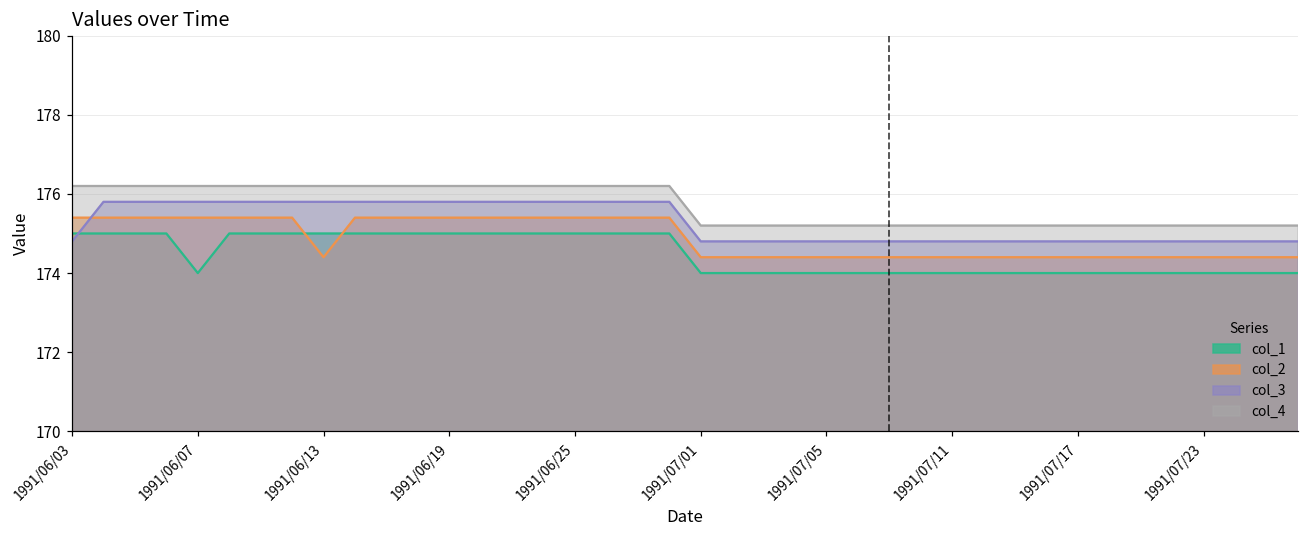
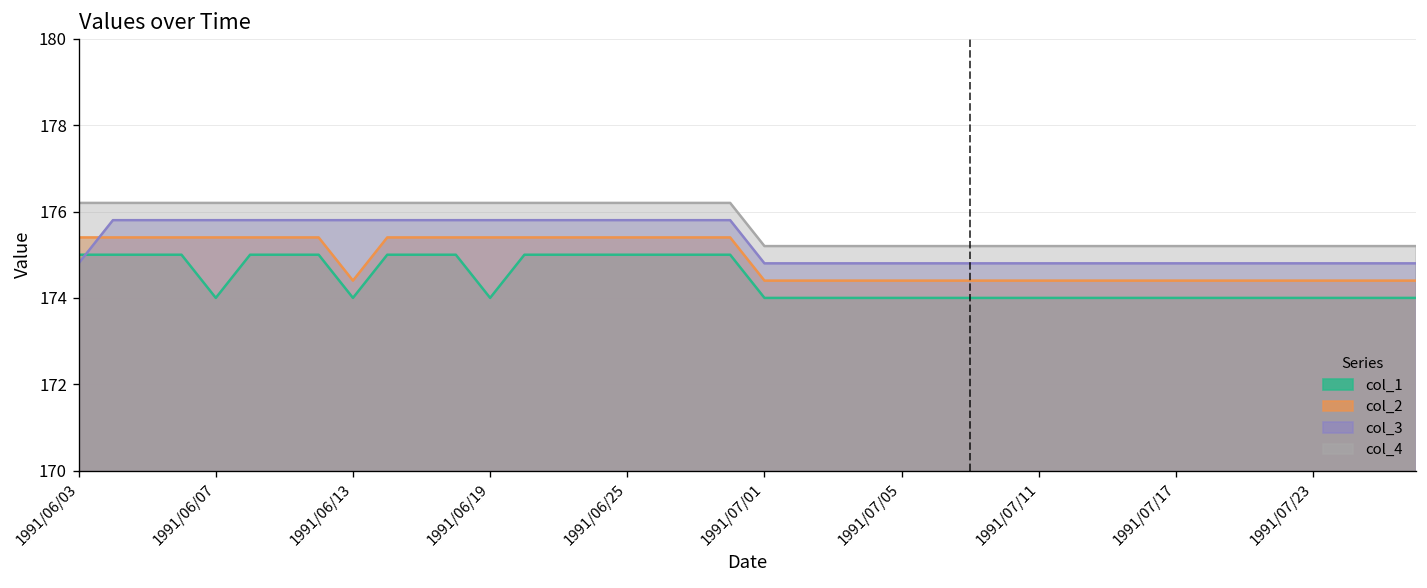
  {
    "col_1": {
      "1991/06/03": 175,
      "1991/06/07": 174,
-     "1991/06/13": 175,
-     "1991/06/19": 175,
+     "1991/06/13": 174,
+     "1991/06/19": 174,
      "1991/06/25": 175,
      "1991/07/01": 174,
      "1991/07/05": 174,
      "1991/07/11": 174,
      "1991/07/17": 174,
      "1991/07/23": 174
    },
    "col_2": {
      "1991/06/03": 175.4,
      "1991/06/07": 175.4,
      "1991/06/13": 174.4,
      "1991/06/19": 175.4,
      "1991/06/25": 175.4,
      "1991/07/01": 174.4,
      "1991/07/05": 174.4,
      "1991/07/11": 174.4,
      "1991/07/17": 174.4,
      "1991/07/23": 174.4
    }
  }
